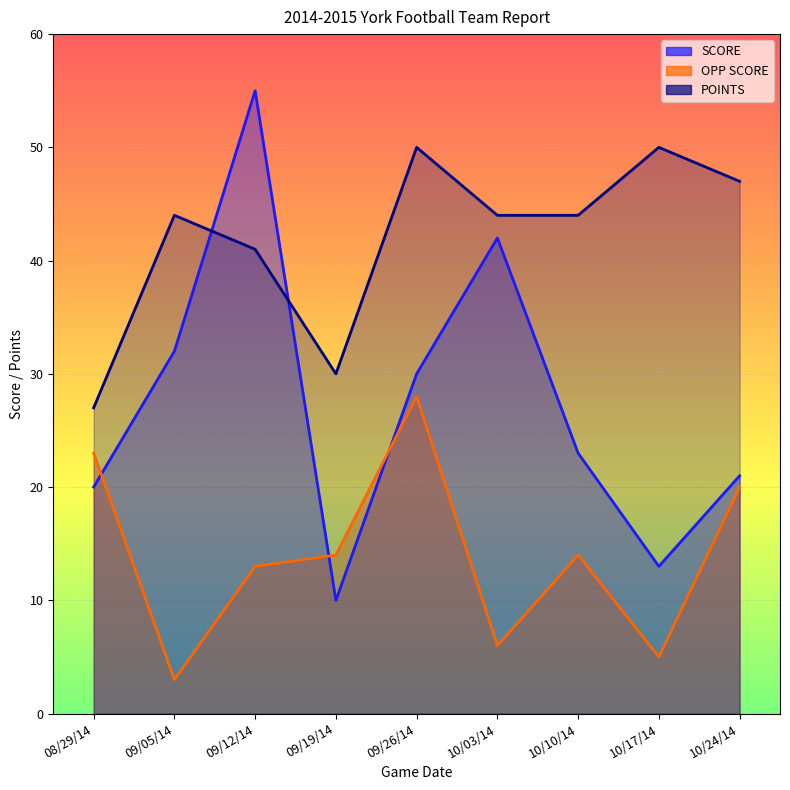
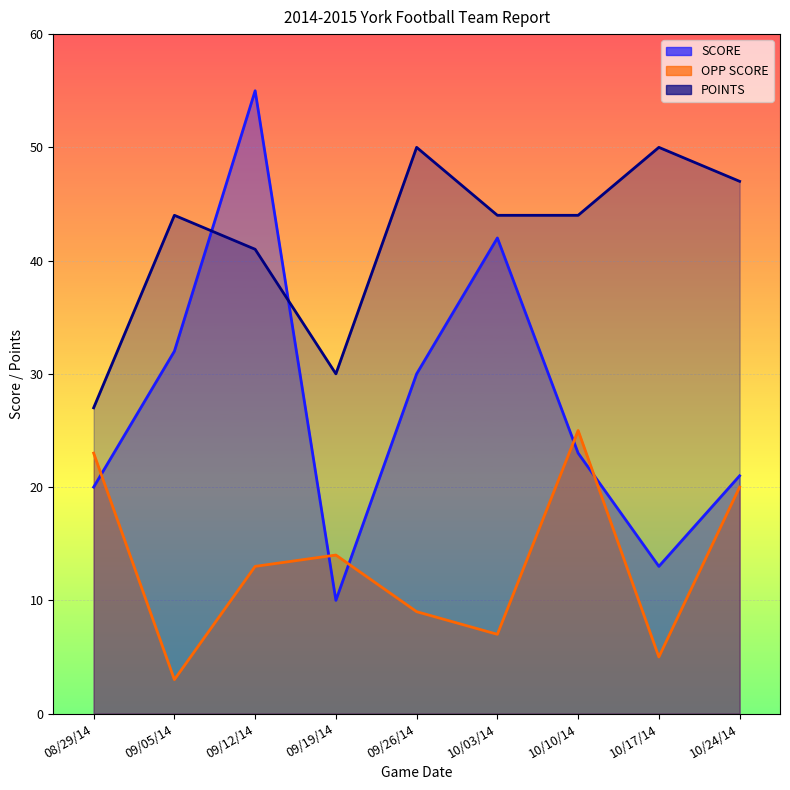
  {
    "OPP SCORE": {
      "08/29/14": 23,
      "09/05/14": 3,
      "09/12/14": 13,
      "09/19/14": 14,
-     "09/26/14": 28,
-     "10/03/14": 6,
-     "10/10/14": 14,
+     "09/26/14": 9,
+     "10/03/14": 7,
+     "10/10/14": 25,
      "10/17/14": 5,
      "10/24/14": 20
    }
  }
